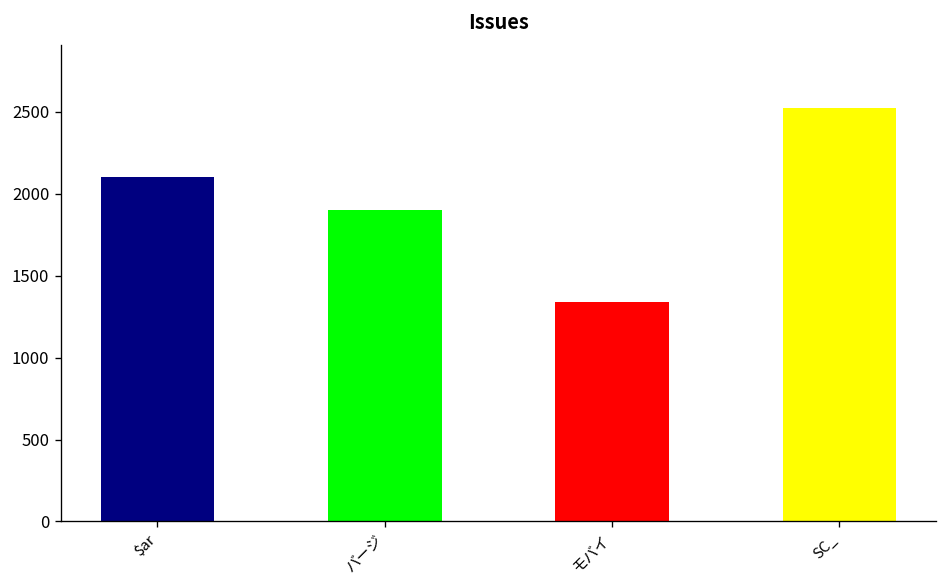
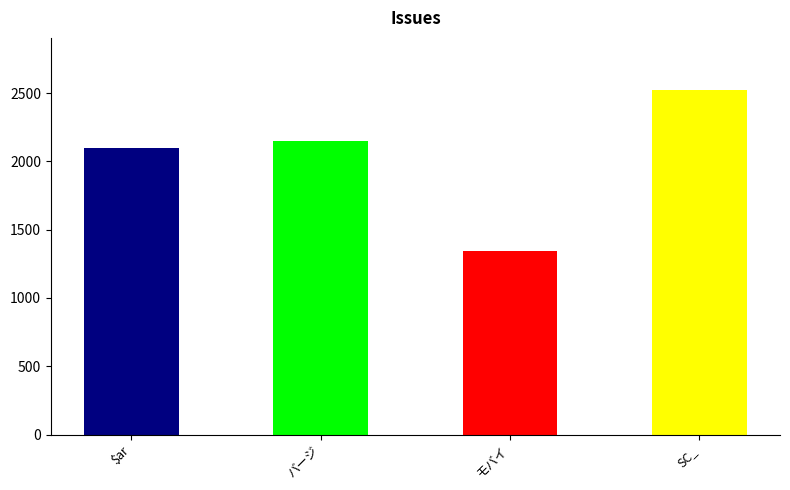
  {
    "$ar": 2100,
-   "バージ": 1900,
+   "バージ": 2150,
    "モバイ": 1340,
    "SC_": 2530
  }
